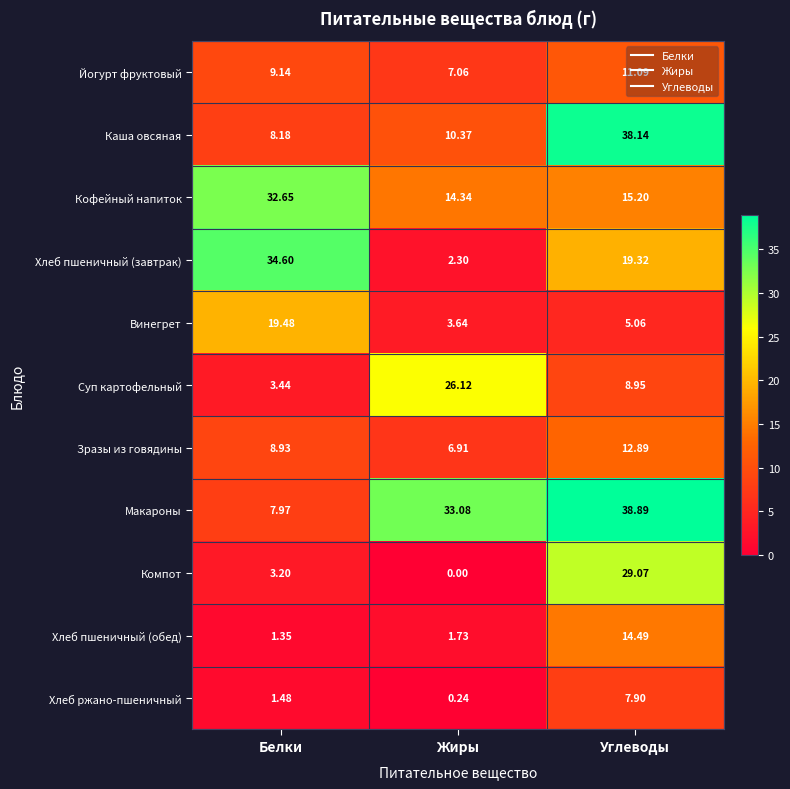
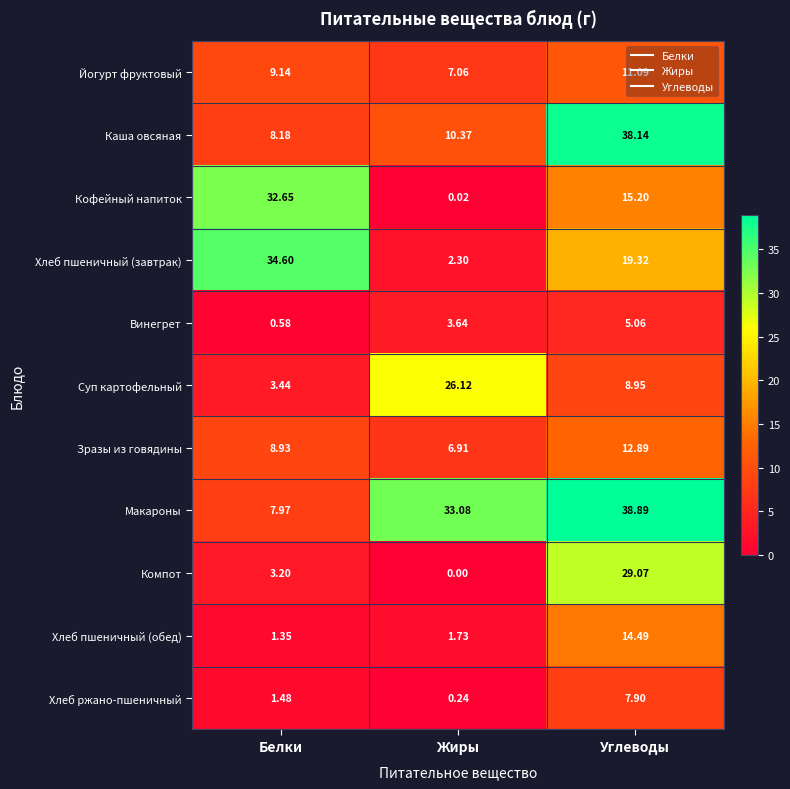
  {
    "Йогурт фруктовый": {
      "Белки": 9.14,
      "Жиры": 7.06
    },
    "Каша овсяная": {
      "Белки": 8.18,
      "Жиры": 10.37,
      "Углеводы": 38.14
    },
    "Кофейный напиток": {
      "Белки": 32.65,
-     "Жиры": 14.34,
+     "Жиры": 0.02,
      "Углеводы": 15.20
    },
    "Хлеб пшеничный (завтрак)": {
      "Белки": 34.60,
      "Жиры": 2.30,
      "Углеводы": 19.32
    },
    "Винегрет": {
-     "Белки": 19.48,
+     "Белки": 0.58,
      "Жиры": 3.64,
      "Углеводы": 5.06
    },
    "Суп картофельный": {
      "Белки": 3.44,
      "Жиры": 26.12,
      "Углеводы": 8.95
    },
    "Зразы из говядины": {
      "Белки": 8.93,
      "Жиры": 6.91,
      "Углеводы": 12.89
    },
    "Макароны": {
      "Белки": 7.97,
      "Жиры": 33.08,
      "Углеводы": 38.89
    },
    "Компот": {
      "Белки": 3.20,
      "Жиры": 0.00,
      "Углеводы": 29.07
    },
    "Хлеб пшеничный (обед)": {
      "Белки": 1.35,
      "Жиры": 1.73,
      "Углеводы": 14.49
    },
    "Хлеб ржано-пшеничный": {
      "Белки": 1.48,
      "Жиры": 0.24,
      "Углеводы": 7.90
    }
  }
